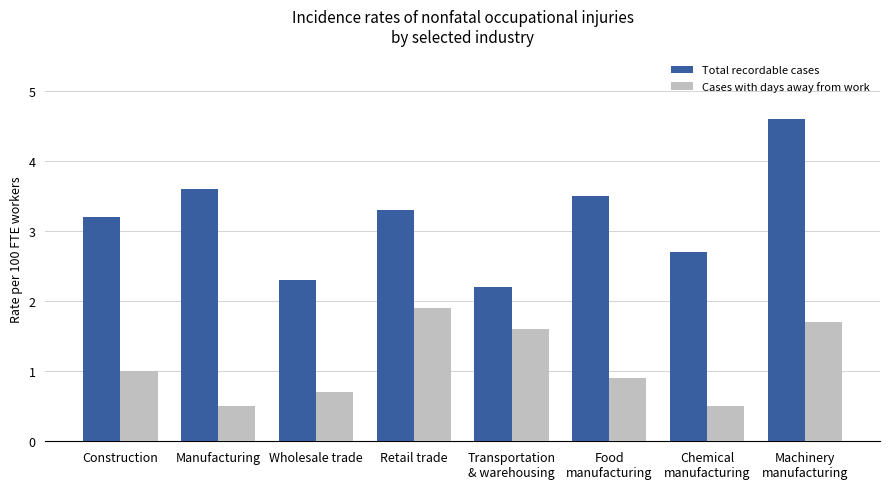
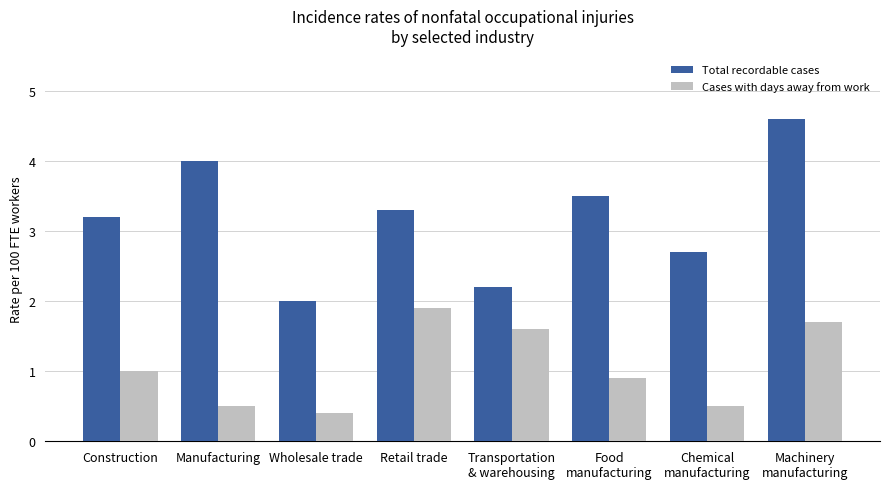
  {
    "Total recordable cases": {
      "Construction": 3.2,
-     "Manufacturing": 3.6,
-     "Wholesale trade": 2.3,
+     "Manufacturing": 4.0,
+     "Wholesale trade": 2.0,
      "Retail trade": 3.3,
      "Transportation & warehousing": 2.2,
      "Food manufacturing": 3.5,
      "Chemical manufacturing": 2.7,
      "Machinery manufacturing": 4.6
    },
    "Cases with days away from work": {
      "Construction": 1.0,
      "Manufacturing": 0.5,
-     "Wholesale trade": 0.7,
+     "Wholesale trade": 0.4,
      "Retail trade": 1.9,
      "Transportation & warehousing": 1.6,
      "Food manufacturing": 0.9,
      "Chemical manufacturing": 0.5,
      "Machinery manufacturing": 1.7
    }
  }
